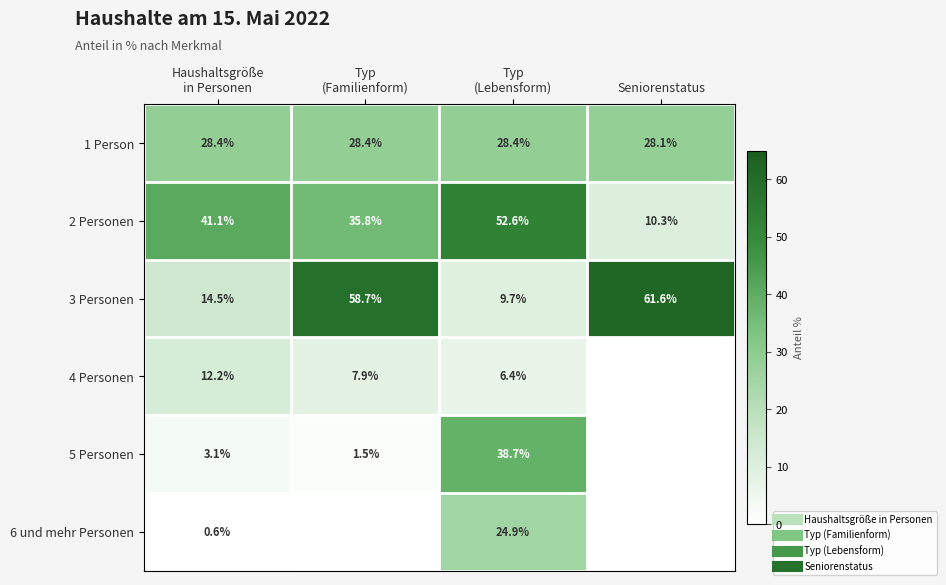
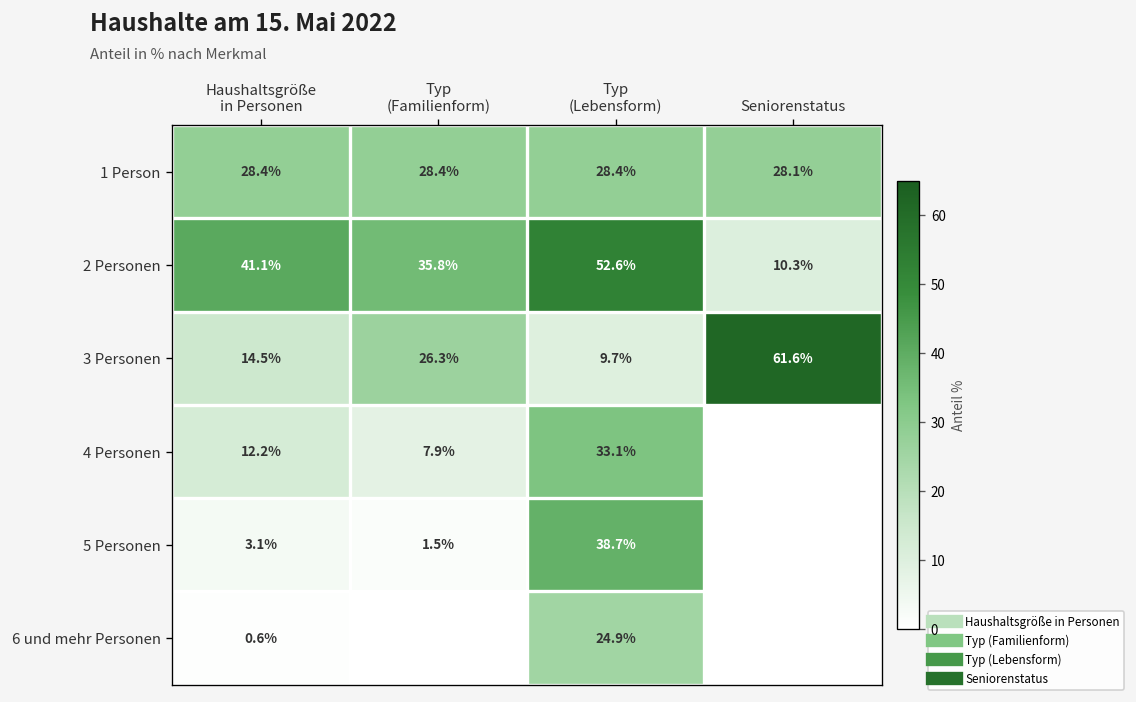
  {
    "1 Person": {
      "Haushaltsgröße in Personen": "28.4%",
      "Typ (Familienform)": "28.4%",
      "Typ (Lebensform)": "28.4%",
      "Seniorenstatus": "28.1%"
    },
    "2 Personen": {
      "Haushaltsgröße in Personen": "41.1%",
      "Typ (Familienform)": "35.8%",
      "Typ (Lebensform)": "52.6%",
      "Seniorenstatus": "10.3%"
    },
    "3 Personen": {
      "Haushaltsgröße in Personen": "14.5%",
-     "Typ (Familienform)": "58.7%",
+     "Typ (Familienform)": "26.3%",
      "Typ (Lebensform)": "9.7%",
      "Seniorenstatus": "61.6%"
    },
    "4 Personen": {
      "Haushaltsgröße in Personen": "12.2%",
      "Typ (Familienform)": "7.9%",
-     "Typ (Lebensform)": "6.4%"
+     "Typ (Lebensform)": "33.1%"
    },
    "5 Personen": {
      "Haushaltsgröße in Personen": "3.1%",
      "Typ (Familienform)": "1.5%",
      "Typ (Lebensform)": "38.7%"
    },
    "6 und mehr Personen": {
      "Haushaltsgröße in Personen": "0.6%",
      "Typ (Lebensform)": "24.9%"
    }
  }
